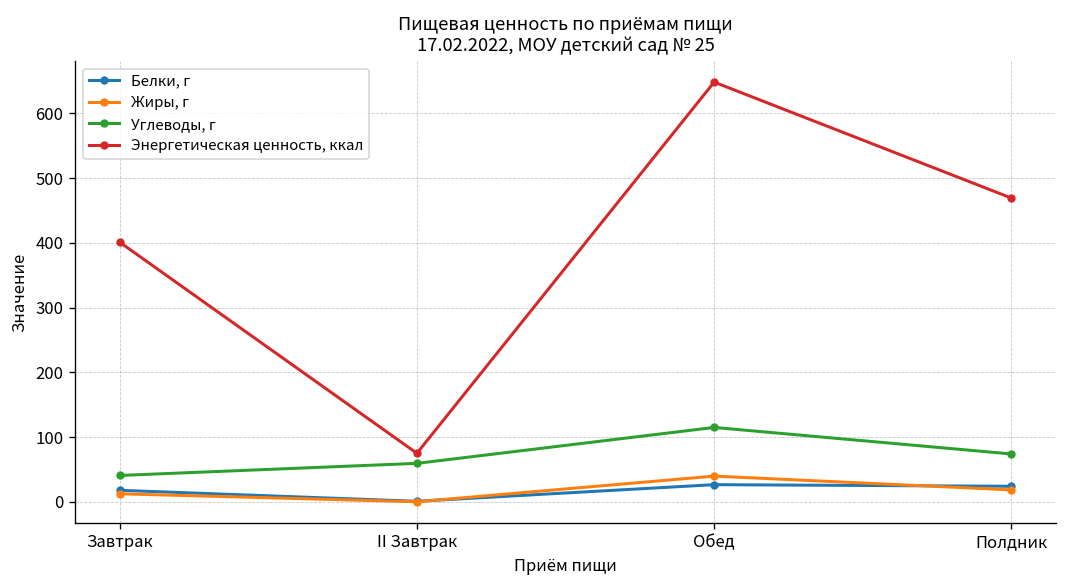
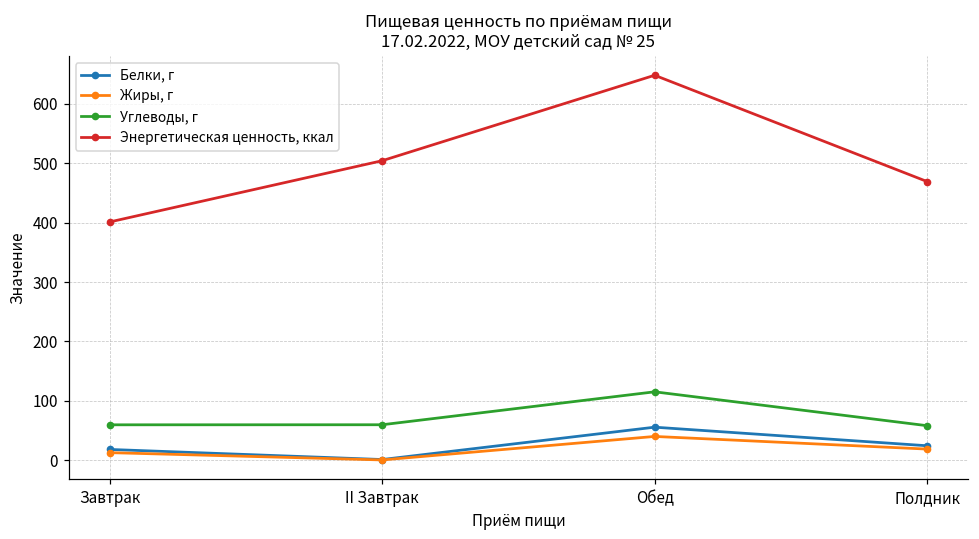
  {
    "Белки, г": {
      "Завтрак": 20,
-     "Обед": 30,
+     "Обед": 60,
      "Полдник": 20
    },
    "Жиры, г": {
      "Завтрак": 10,
      "Обед": 40,
      "Полдник": 20
    },
    "Углеводы, г": {
-     "Завтрак": 40,
+     "Завтрак": 60,
      "II Завтрак": 60,
      "Обед": 120,
-     "Полдник": 70
+     "Полдник": 60
    },
    "Энергетическая ценность, ккал": {
      "Завтрак": 400,
-     "II Завтрак": 80,
+     "II Завтрак": 500,
      "Обед": 650,
      "Полдник": 470
    }
  }
